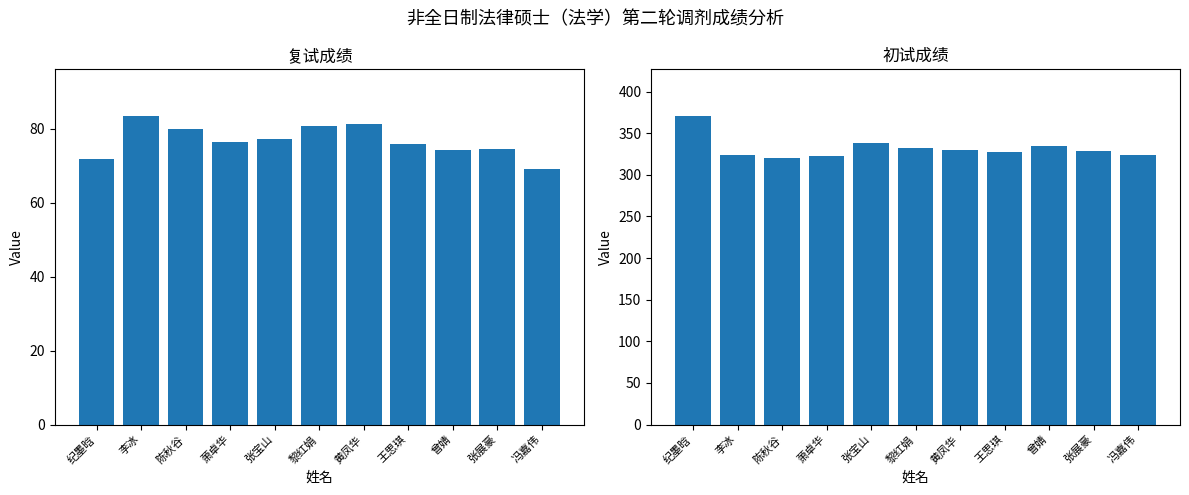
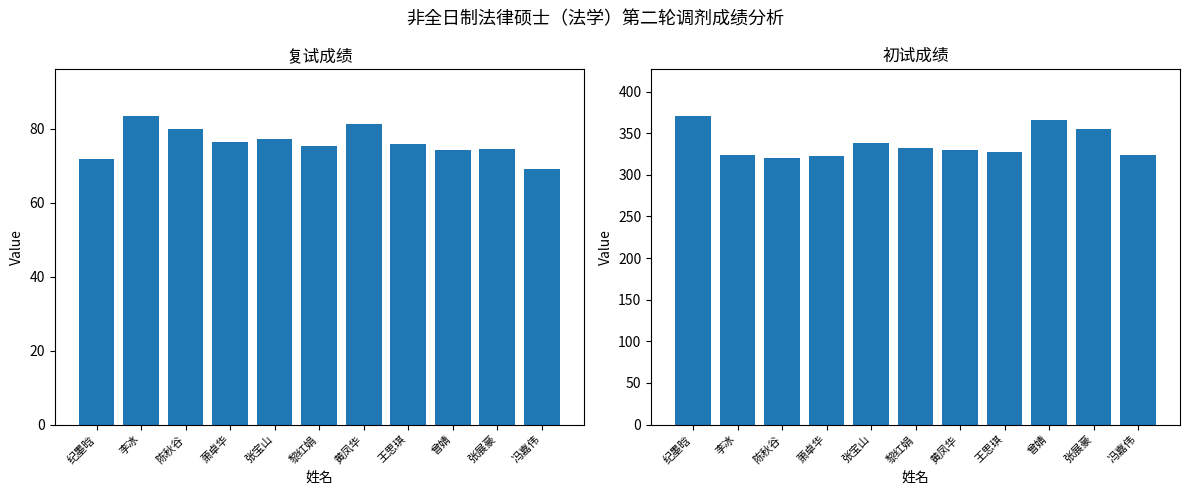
  {
    "复试成绩": {
      "纪墨晗": 72,
      "李冰": 84,
      "陈秋谷": 80,
      "萧卓华": 76,
      "张宝山": 77,
-     "黎红娟": 81,
+     "黎红娟": 75,
      "黄凤华": 81,
      "王思琪": 76,
      "曾婧": 74,
      "张展豪": 75,
      "冯嘉伟": 69
    },
    "初试成绩": {
      "纪墨晗": 370,
      "李冰": 320,
      "陈秋谷": 320,
      "萧卓华": 320,
      "张宝山": 340,
      "黎红娟": 330,
      "黄凤华": 330,
      "王思琪": 330,
-     "曾婧": 330,
-     "张展豪": 330,
+     "曾婧": 370,
+     "张展豪": 360,
      "冯嘉伟": 320
    }
  }
